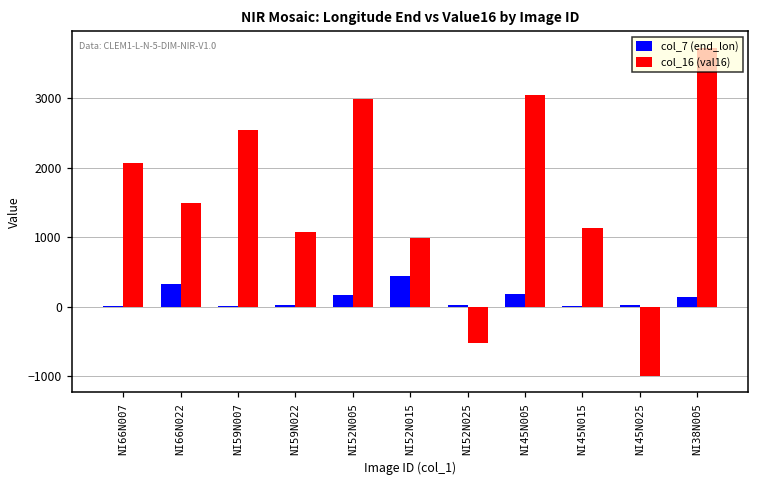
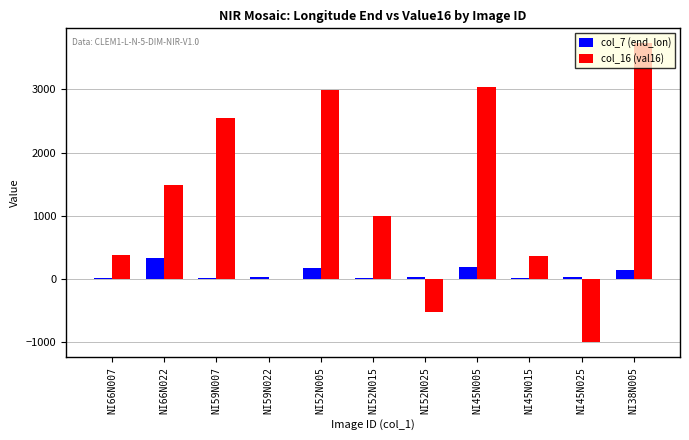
  {
    "col_7 (end_lon)": {
      "NI66N022": 300,
      "NI52N005": 200,
-     "NI52N015": 400,
+     "NI52N015": 0,
      "NI45N005": 200,
      "NI38N005": 100
    },
    "col_16 (val16)": {
-     "NI66N007": 2100,
+     "NI66N007": 400,
      "NI66N022": 1500,
      "NI59N007": 2500,
-     "NI59N022": 1100,
+     "NI59N022": 0,
      "NI52N005": 3000,
      "NI52N015": 1000,
      "NI52N025": -500,
      "NI45N005": 3000,
-     "NI45N015": 1100,
+     "NI45N015": 400,
      "NI45N025": -1000
    }
  }
